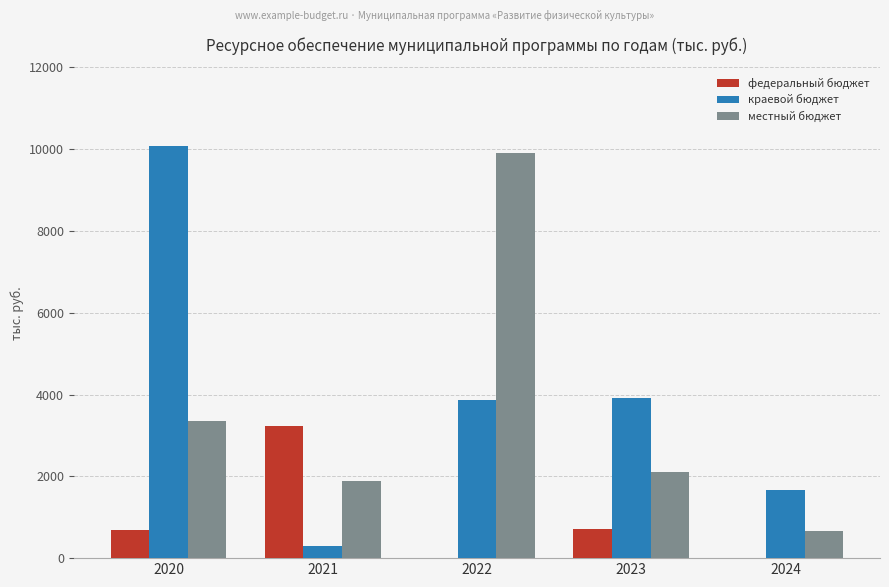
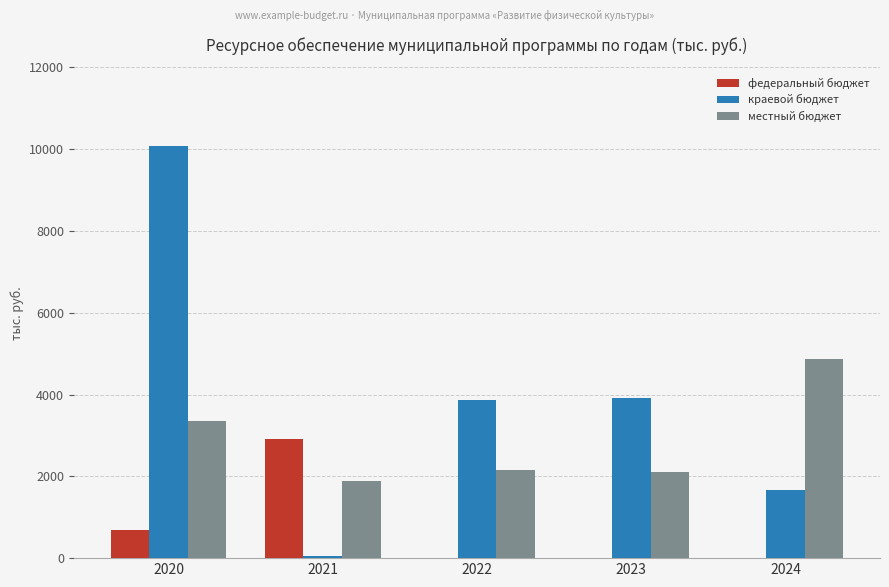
  {
    "федеральный бюджет": {
      "2020": 700,
-     "2021": 3200,
+     "2021": 2900,
      "2022": 0,
-     "2023": 700,
+     "2023": 0,
      "2024": 0
    },
    "краевой бюджет": {
      "2020": 10100,
-     "2021": 300,
+     "2021": 100,
      "2022": 3900,
      "2023": 3900,
      "2024": 1700
    },
    "местный бюджет": {
      "2020": 3400,
      "2021": 1900,
-     "2022": 9900,
+     "2022": 2100,
      "2023": 2100,
-     "2024": 700
+     "2024": 4900
    }
  }
